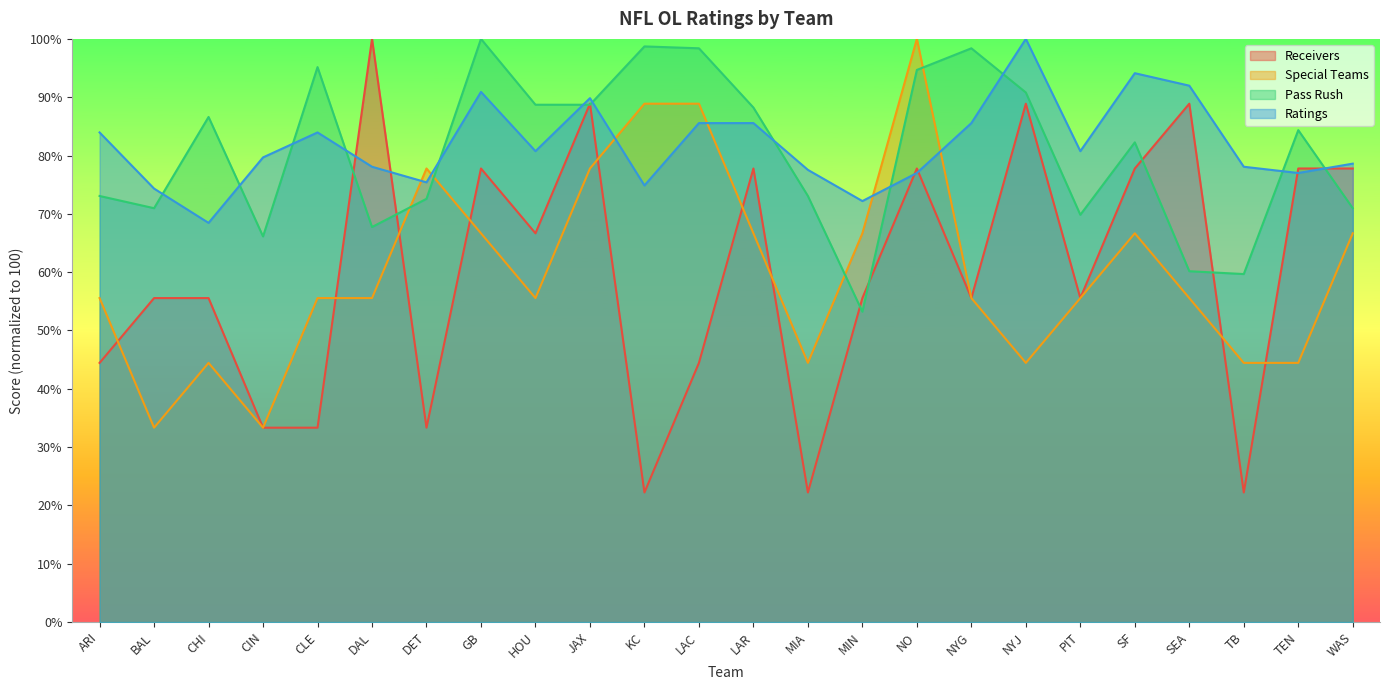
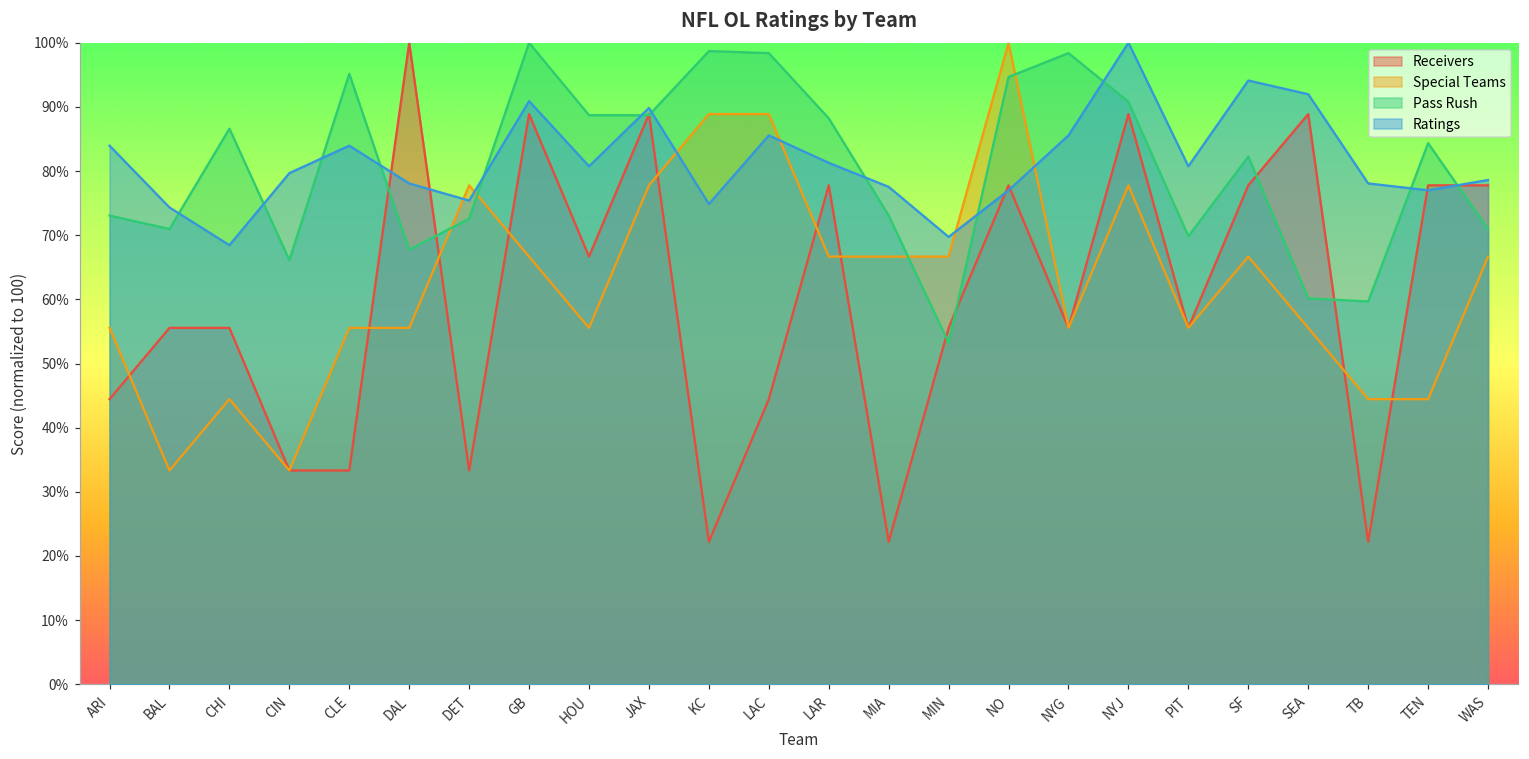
  {
    "Receivers": {
      "ARI": "44%",
      "BAL": "56%",
      "CHI": "56%",
      "CLE": "33%",
      "DAL": "100%",
      "DET": "33%",
-     "GB": "78%",
+     "GB": "89%",
      "HOU": "67%",
      "KC": "22%",
      "LAC": "44%",
      "LAR": "78%",
      "MIA": "22%",
      "MIN": "56%",
      "NO": "78%",
      "NYJ": "89%",
      "SF": "78%",
      "SEA": "89%",
      "TB": "22%",
      "TEN": "78%",
      "WAS": "78%"
    },
    "Special Teams": {
      "ARI": "56%",
      "BAL": "33%",
      "CHI": "44%",
      "CLE": "56%",
      "DAL": "56%",
      "DET": "78%",
      "GB": "67%",
      "HOU": "56%",
      "JAX": "78%",
      "KC": "89%",
      "LAC": "89%",
      "LAR": "67%",
-     "MIA": "44%",
+     "MIA": "67%",
      "MIN": "67%",
      "NO": "100%",
-     "NYJ": "44%",
+     "NYJ": "78%",
      "SF": "67%",
      "SEA": "56%",
      "TB": "44%",
      "TEN": "44%",
      "WAS": "67%"
    },
    "Pass Rush": {
      "ARI": "73%",
      "BAL": "71%",
      "CHI": "87%",
      "CIN": "66%",
      "CLE": "95%",
      "DAL": "68%",
      "DET": "73%",
      "GB": "100%",
      "HOU": "89%",
      "KC": "99%",
      "LAC": "98%",
      "LAR": "88%",
      "MIA": "73%",
      "MIN": "53%",
      "NO": "95%",
      "NYG": "98%",
      "NYJ": "91%",
      "PIT": "70%",
      "SF": "82%",
      "SEA": "60%",
      "TB": "60%",
      "TEN": "84%",
      "WAS": "71%"
    },
    "Ratings": {
      "ARI": "84%",
      "BAL": "74%",
      "CHI": "68%",
      "CIN": "80%",
      "CLE": "84%",
      "DAL": "78%",
      "DET": "75%",
      "GB": "91%",
      "HOU": "81%",
      "JAX": "90%",
      "KC": "75%",
      "LAC": "86%",
-     "LAR": "86%",
+     "LAR": "81%",
      "MIA": "78%",
-     "MIN": "72%",
+     "MIN": "70%",
      "NO": "77%",
      "NYG": "86%",
      "NYJ": "100%",
      "PIT": "81%",
      "SF": "94%",
      "SEA": "92%",
      "TB": "78%",
      "TEN": "77%",
      "WAS": "79%"
    }
  }
